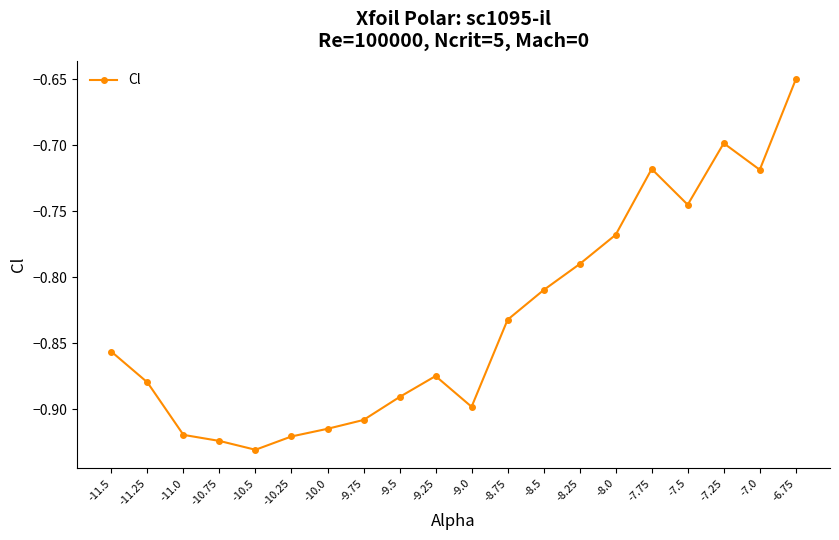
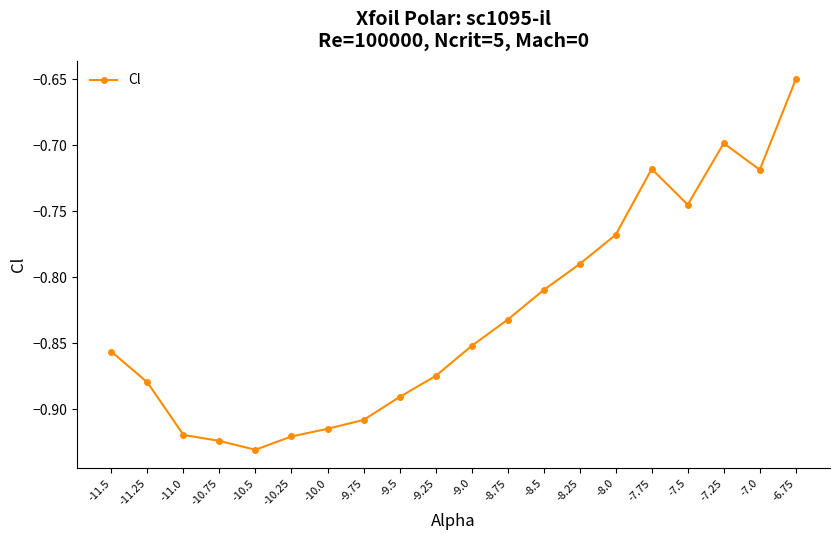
  {
    "-11.5": -0.857,
    "-11.25": -0.880,
    "-11.0": -0.920,
    "-10.75": -0.924,
    "-10.5": -0.931,
    "-10.25": -0.921,
    "-10.0": -0.915,
    "-9.75": -0.908,
    "-9.5": -0.891,
    "-9.25": -0.875,
-   "-9.0": -0.898,
+   "-9.0": -0.852,
    "-8.75": -0.832,
    "-8.5": -0.810,
    "-8.25": -0.790,
    "-8.0": -0.768,
    "-7.75": -0.718,
    "-7.5": -0.745,
    "-7.25": -0.699,
    "-7.0": -0.719,
    "-6.75": -0.650
  }
